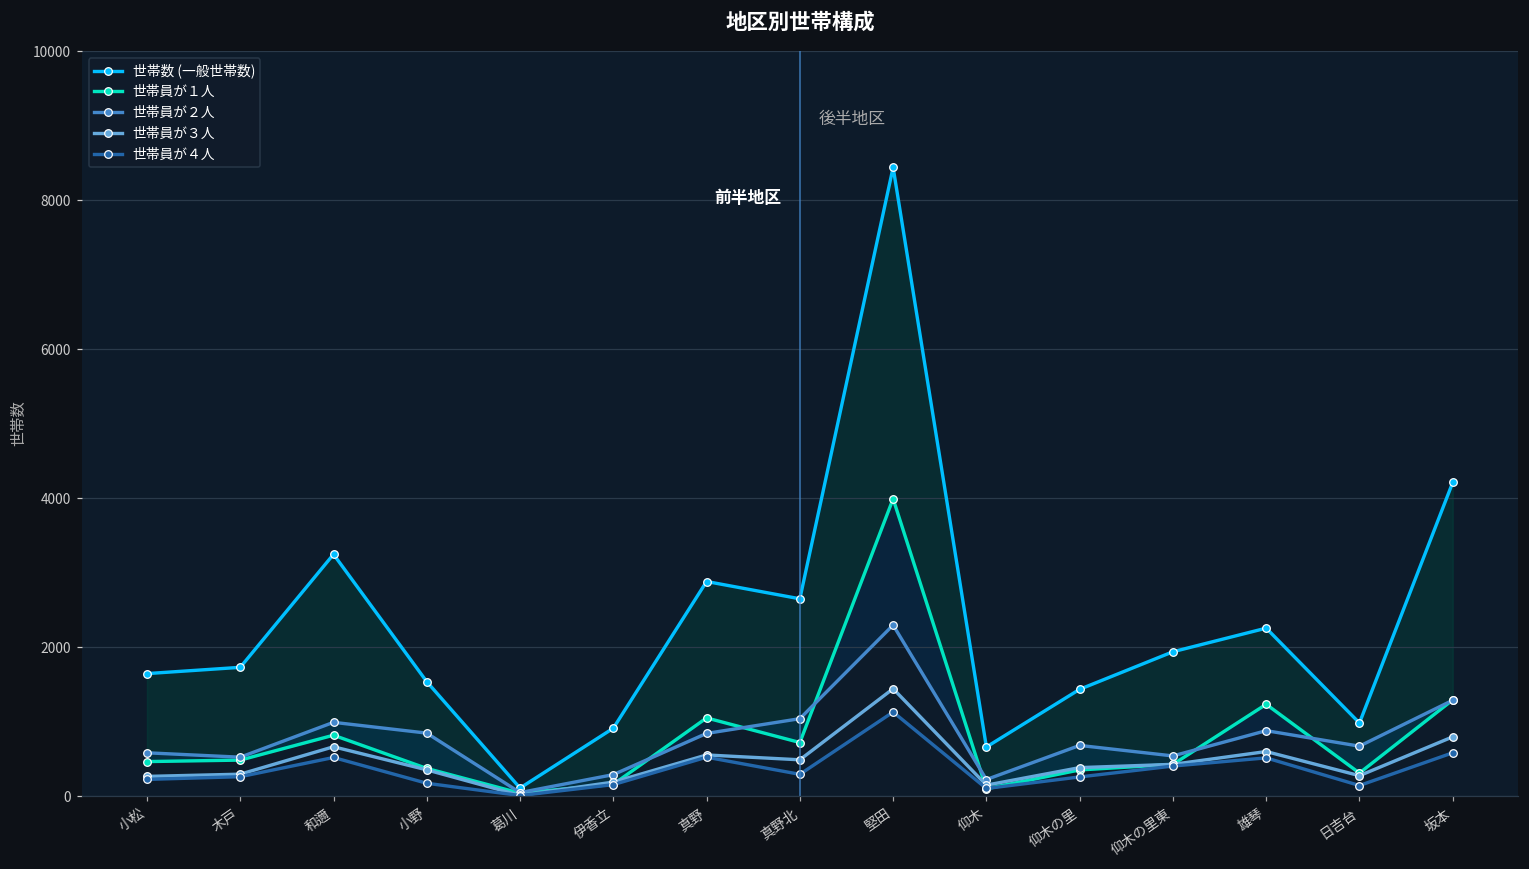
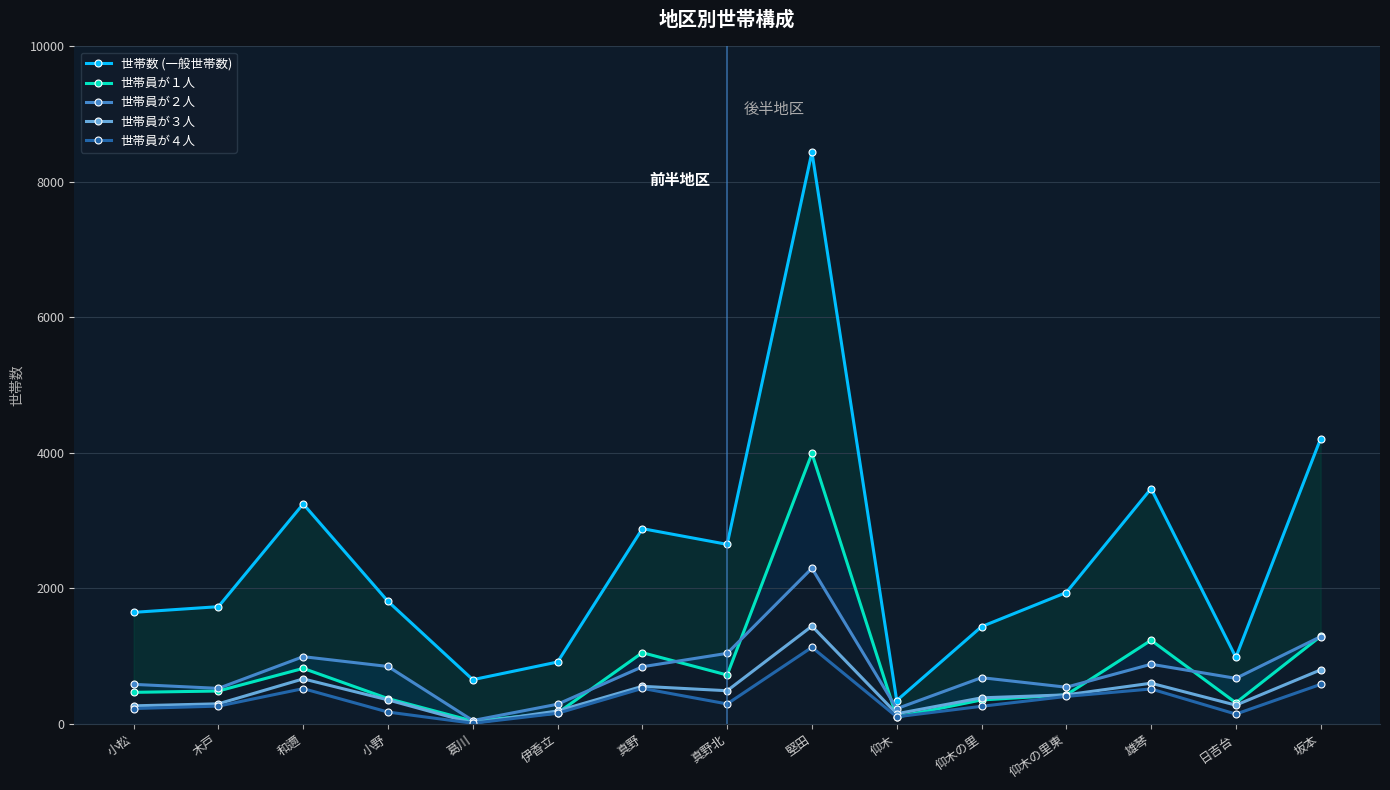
  {
    "世帯数 (一般世帯数)": {
      "小松": 1600,
      "木戸": 1700,
      "和邇": 3200,
-     "小野": 1500,
-     "葛川": 100,
+     "小野": 1800,
+     "葛川": 700,
      "伊香立": 900,
      "真野": 2900,
      "真野北": 2600,
      "堅田": 8400,
-     "仰木": 700,
+     "仰木": 300,
      "仰木の里": 1400,
      "仰木の里東": 1900,
-     "雄琴": 2300,
+     "雄琴": 3500,
      "日吉台": 1000,
      "坂本": 4200
    },
    "世帯員が１人": {
      "小松": 500,
      "木戸": 500,
      "和邇": 800,
      "真野北": 700
    }
  }
